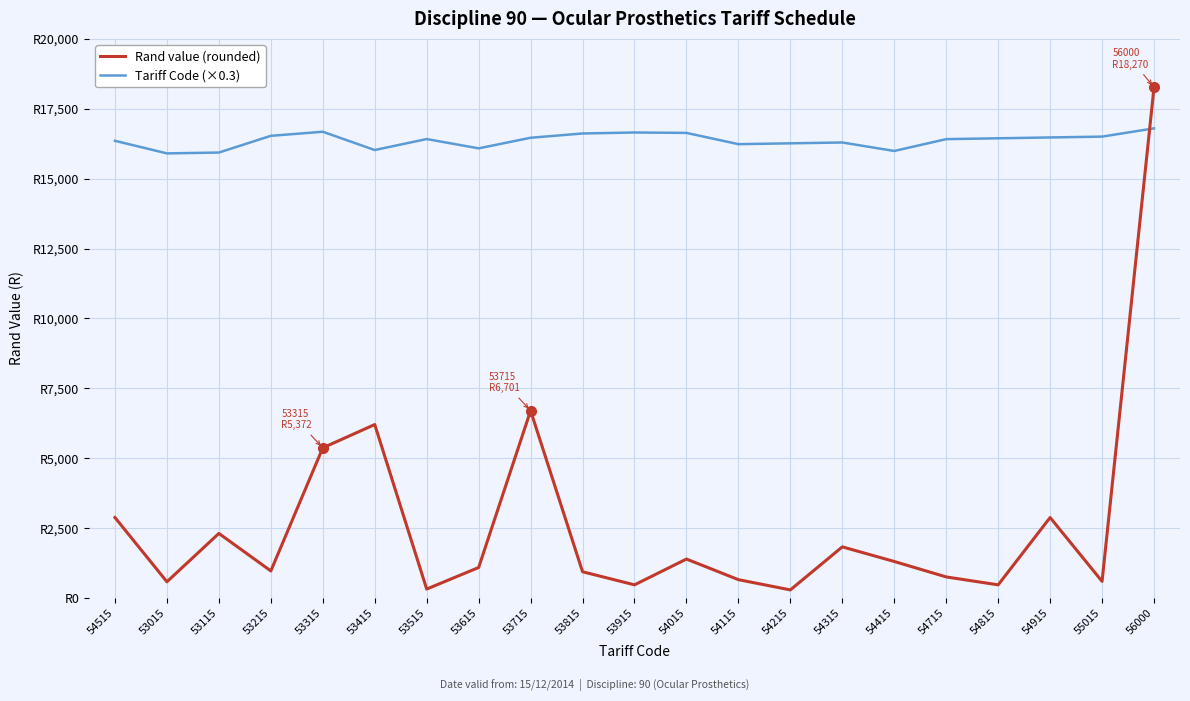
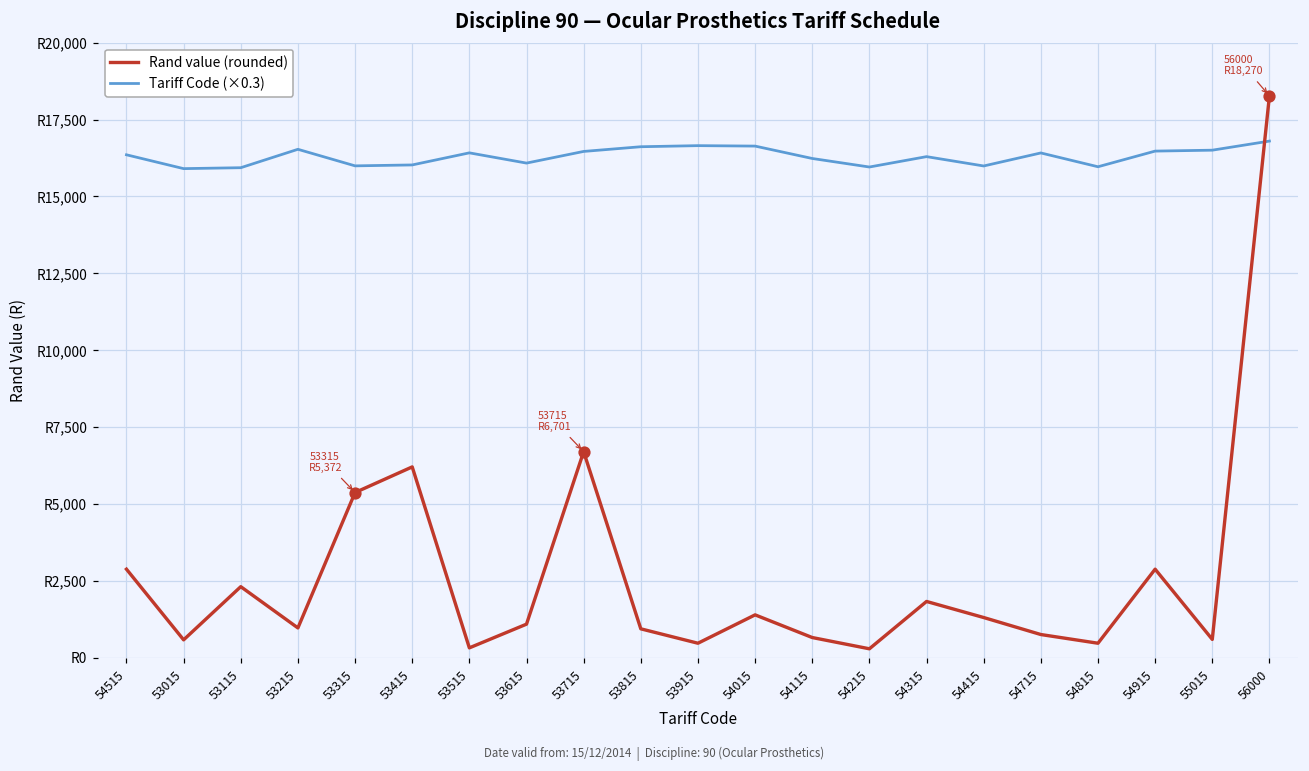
  {
    "Tariff Code (×0.3)": {
      "54515": "R16,400",
      "53015": "R15,900",
      "53115": "R15,900",
      "53215": "R16,500",
-     "53315": "R16,700",
+     "53315": "R16,000",
      "53415": "R16,000",
      "53515": "R16,400",
      "53615": "R16,100",
      "53715": "R16,500",
      "53815": "R16,600",
      "53915": "R16,700",
      "54015": "R16,600",
      "54115": "R16,200",
-     "54215": "R16,300",
+     "54215": "R16,000",
      "54315": "R16,300",
      "54415": "R16,000",
      "54715": "R16,400",
-     "54815": "R16,400",
+     "54815": "R16,000",
      "54915": "R16,500",
      "55015": "R16,500",
      "56000": "R16,800"
    }
  }
